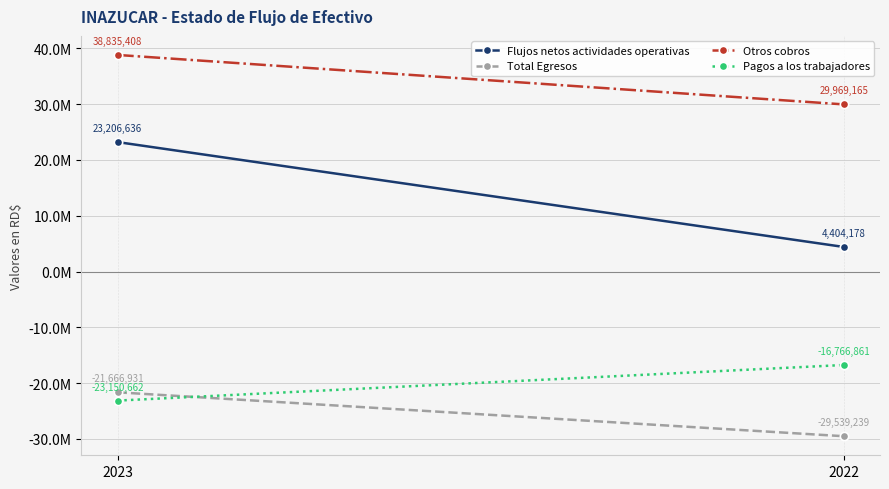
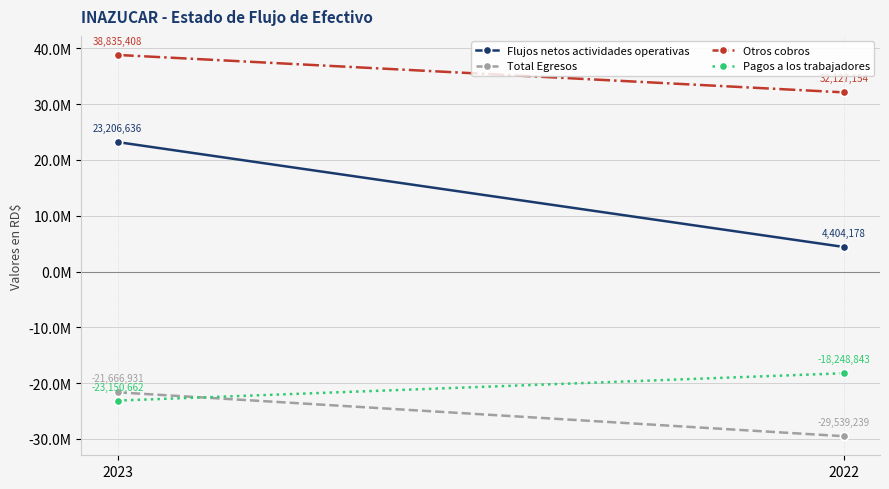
  {
    "Flujos netos actividades operativas": {
      "2023": "23,206,636",
      "2022": "4,404,178"
    },
    "Total Egresos": {
      "2022": "-29,539,239"
    },
    "Otros cobros": {
-     "2022": "30000000"
+     "2022": "32000000"
    },
    "Pagos a los trabajadores": {
-     "2022": "-16,766,861"
+     "2022": "-18,248,843"
    }
  }
